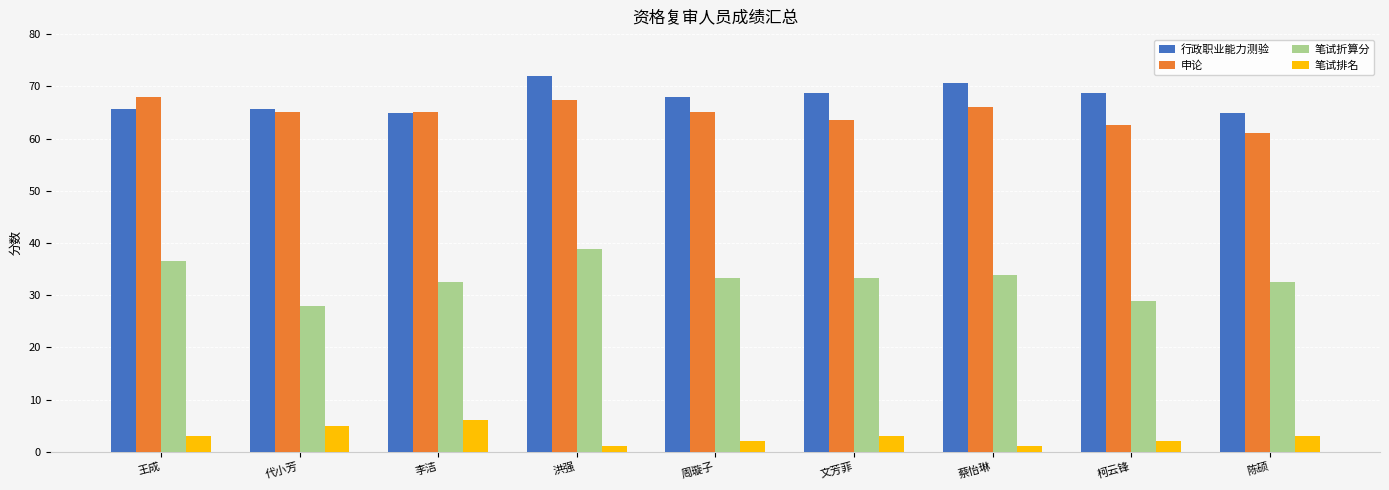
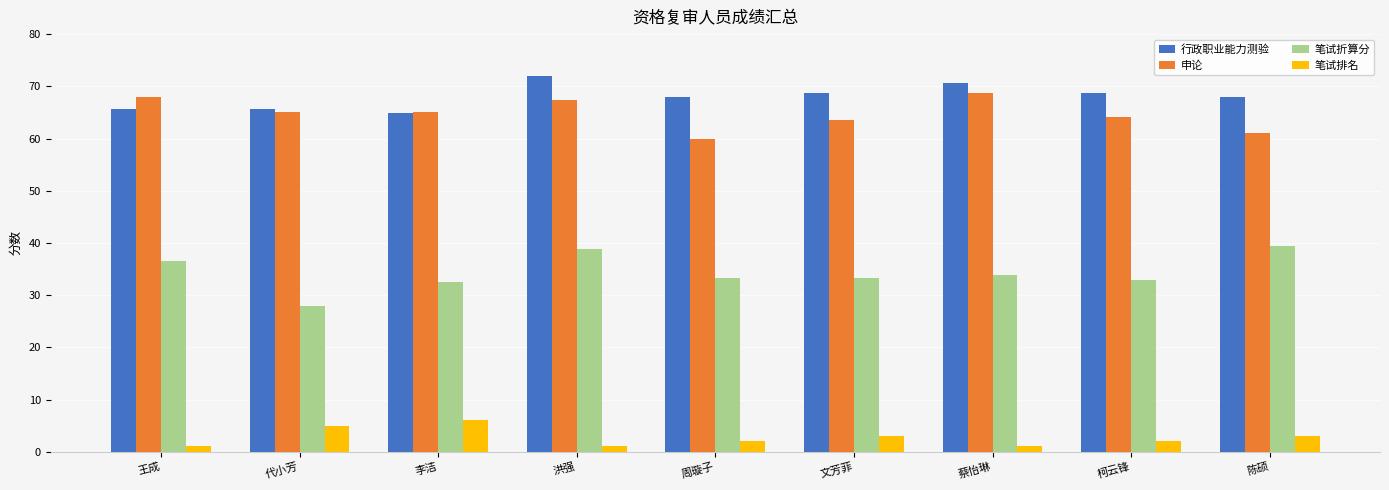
  {
    "行政职业能力测验": {
      "王成": 66,
      "代小芳": 66,
      "李洁": 65,
      "洪强": 72,
      "周璇子": 68,
      "文芳菲": 69,
      "蔡怡琳": 71,
      "柯云锋": 69,
-     "陈硕": 65
+     "陈硕": 68
    },
    "申论": {
      "王成": 68,
      "代小芳": 65,
      "李洁": 65,
      "洪强": 67,
-     "周璇子": 65,
+     "周璇子": 60,
      "文芳菲": 64,
-     "蔡怡琳": 66,
-     "柯云锋": 63,
+     "蔡怡琳": 69,
+     "柯云锋": 64,
      "陈硕": 61
    },
    "笔试折算分": {
      "王成": 36,
      "代小芳": 28,
      "李洁": 32,
      "洪强": 39,
      "周璇子": 33,
      "文芳菲": 33,
      "蔡怡琳": 34,
-     "柯云锋": 29,
-     "陈硕": 32
+     "柯云锋": 33,
+     "陈硕": 39
    },
    "笔试排名": {
-     "王成": 3,
+     "王成": 1,
      "代小芳": 5,
      "李洁": 6,
      "洪强": 1,
      "周璇子": 2,
      "文芳菲": 3,
      "蔡怡琳": 1,
      "柯云锋": 2,
      "陈硕": 3
    }
  }
